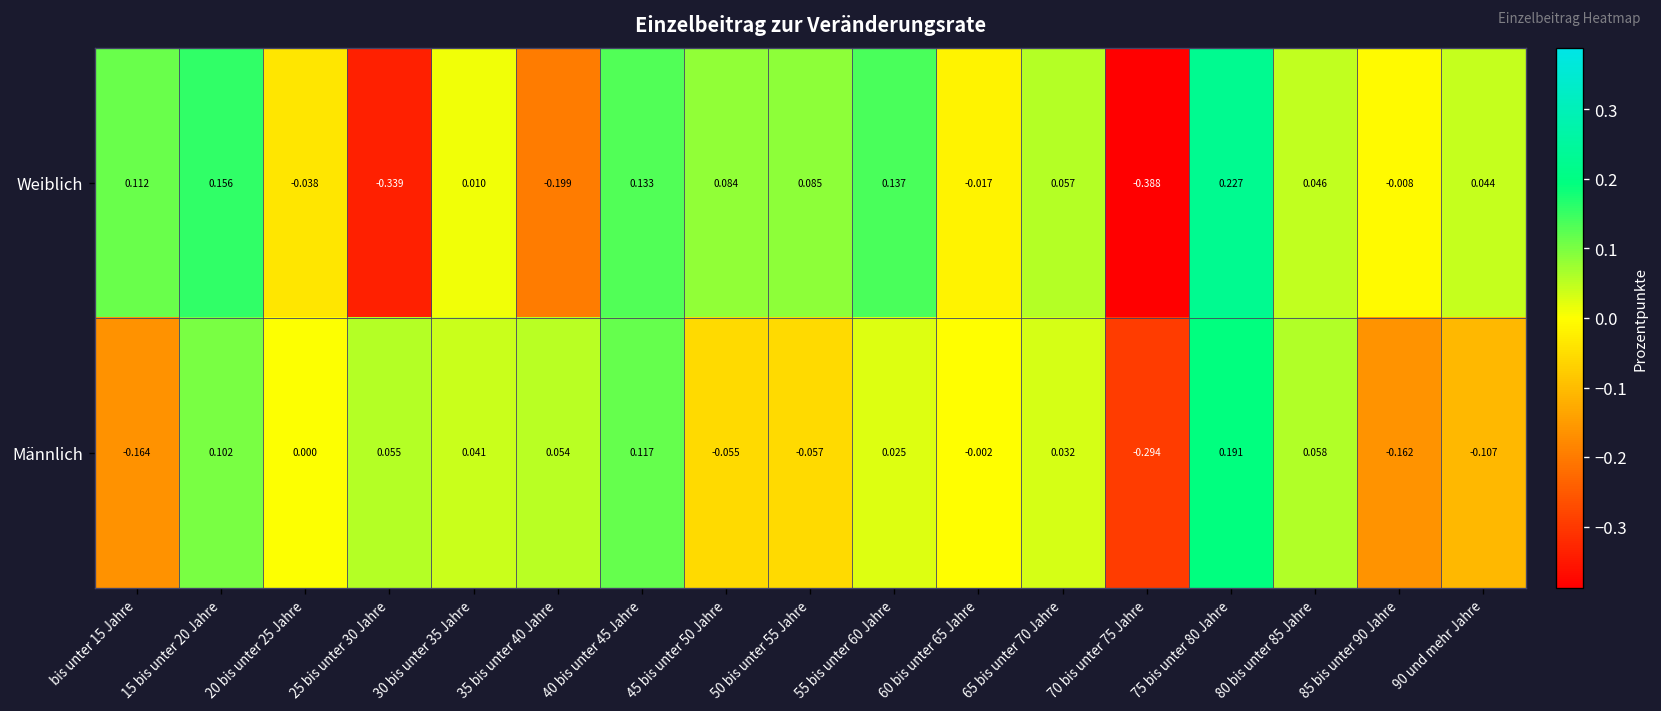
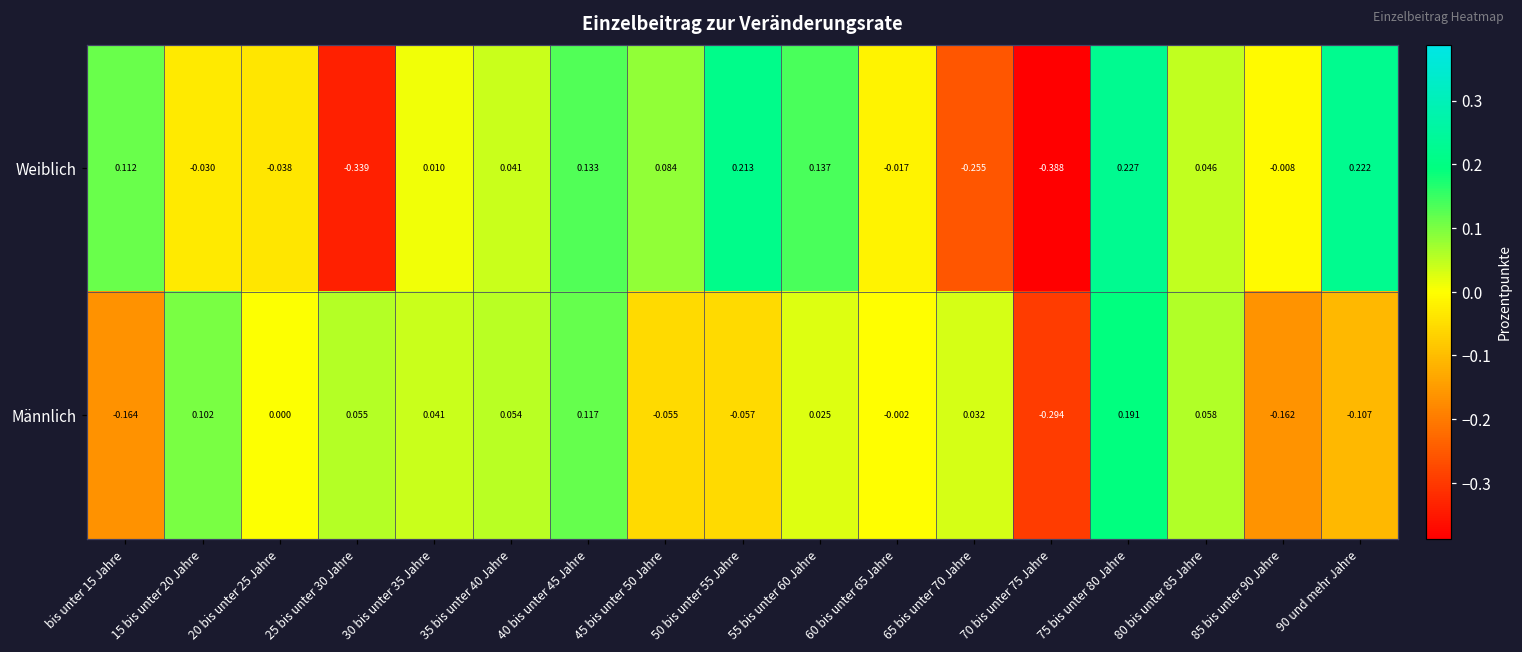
  {
    "Weiblich": {
      "bis unter 15 Jahre": 0.112,
-     "15 bis unter 20 Jahre": 0.156,
+     "15 bis unter 20 Jahre": -0.030,
      "20 bis unter 25 Jahre": -0.038,
      "25 bis unter 30 Jahre": -0.339,
      "30 bis unter 35 Jahre": 0.010,
-     "35 bis unter 40 Jahre": -0.199,
+     "35 bis unter 40 Jahre": 0.041,
      "40 bis unter 45 Jahre": 0.133,
      "45 bis unter 50 Jahre": 0.084,
-     "50 bis unter 55 Jahre": 0.085,
+     "50 bis unter 55 Jahre": 0.213,
      "55 bis unter 60 Jahre": 0.137,
      "60 bis unter 65 Jahre": -0.017,
-     "65 bis unter 70 Jahre": 0.057,
+     "65 bis unter 70 Jahre": -0.255,
      "70 bis unter 75 Jahre": -0.388,
      "75 bis unter 80 Jahre": 0.227,
      "80 bis unter 85 Jahre": 0.046,
      "85 bis unter 90 Jahre": -0.008,
-     "90 und mehr Jahre": 0.044
+     "90 und mehr Jahre": 0.222
    },
    "Männlich": {
      "bis unter 15 Jahre": -0.164,
      "15 bis unter 20 Jahre": 0.102,
      "20 bis unter 25 Jahre": 0.000,
      "25 bis unter 30 Jahre": 0.055,
      "30 bis unter 35 Jahre": 0.041,
      "35 bis unter 40 Jahre": 0.054,
      "40 bis unter 45 Jahre": 0.117,
      "45 bis unter 50 Jahre": -0.055,
      "50 bis unter 55 Jahre": -0.057,
      "55 bis unter 60 Jahre": 0.025,
      "60 bis unter 65 Jahre": -0.002,
      "65 bis unter 70 Jahre": 0.032,
      "70 bis unter 75 Jahre": -0.294,
      "75 bis unter 80 Jahre": 0.191,
      "80 bis unter 85 Jahre": 0.058,
      "85 bis unter 90 Jahre": -0.162,
      "90 und mehr Jahre": -0.107
    }
  }
